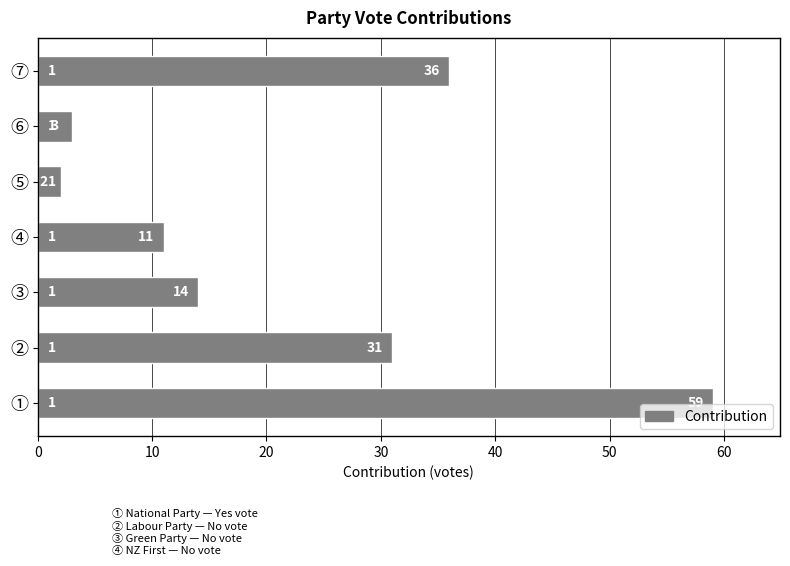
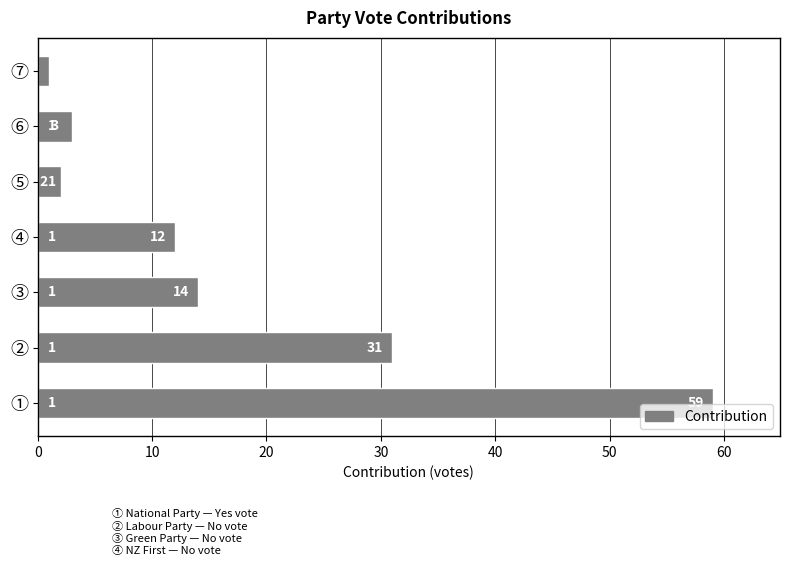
  {
-   "⑦": 36,
+   "⑦": 1,
    "⑤": 2,
-   "④": 11,
+   "④": 12,
    "③": 14,
    "②": 31
  }
